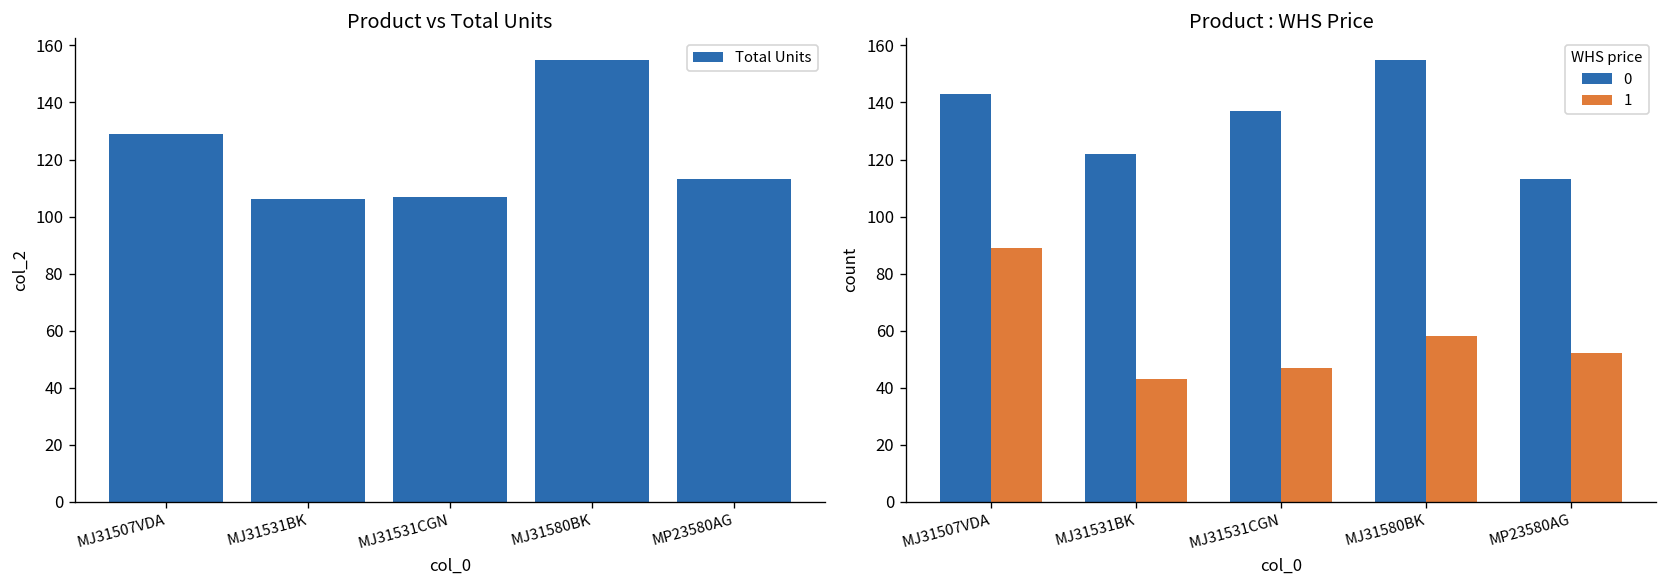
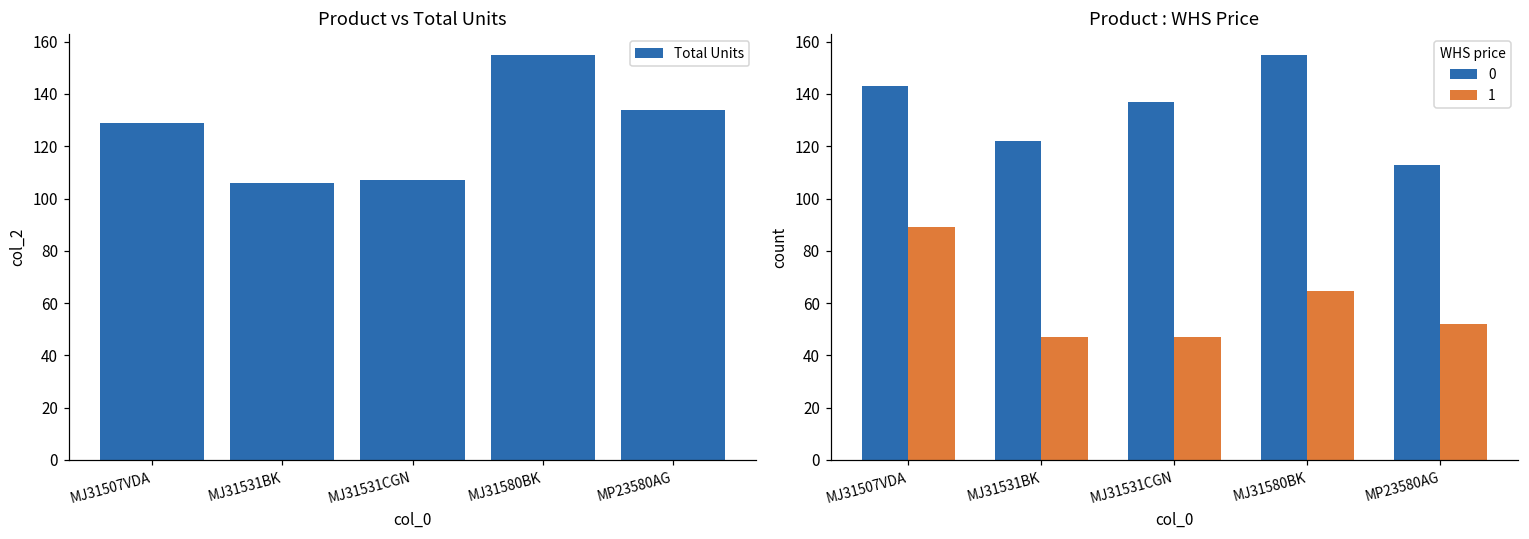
  {
    "Product vs Total Units": {
      "MJ31507VDA": 129,
      "MJ31531BK": 106,
      "MJ31531CGN": 107,
      "MJ31580BK": 155,
-     "MP23580AG": 113
+     "MP23580AG": 134
    },
    "Product : WHS Price": {
      "0": {
        "MJ31507VDA": 143,
        "MJ31531BK": 122,
        "MJ31531CGN": 137,
        "MJ31580BK": 155,
        "MP23580AG": 113
      },
      "1": {
        "MJ31507VDA": 89,
-       "MJ31531BK": 43,
+       "MJ31531BK": 47,
        "MJ31531CGN": 47,
-       "MJ31580BK": 58,
+       "MJ31580BK": 65,
        "MP23580AG": 52
      }
    }
  }
